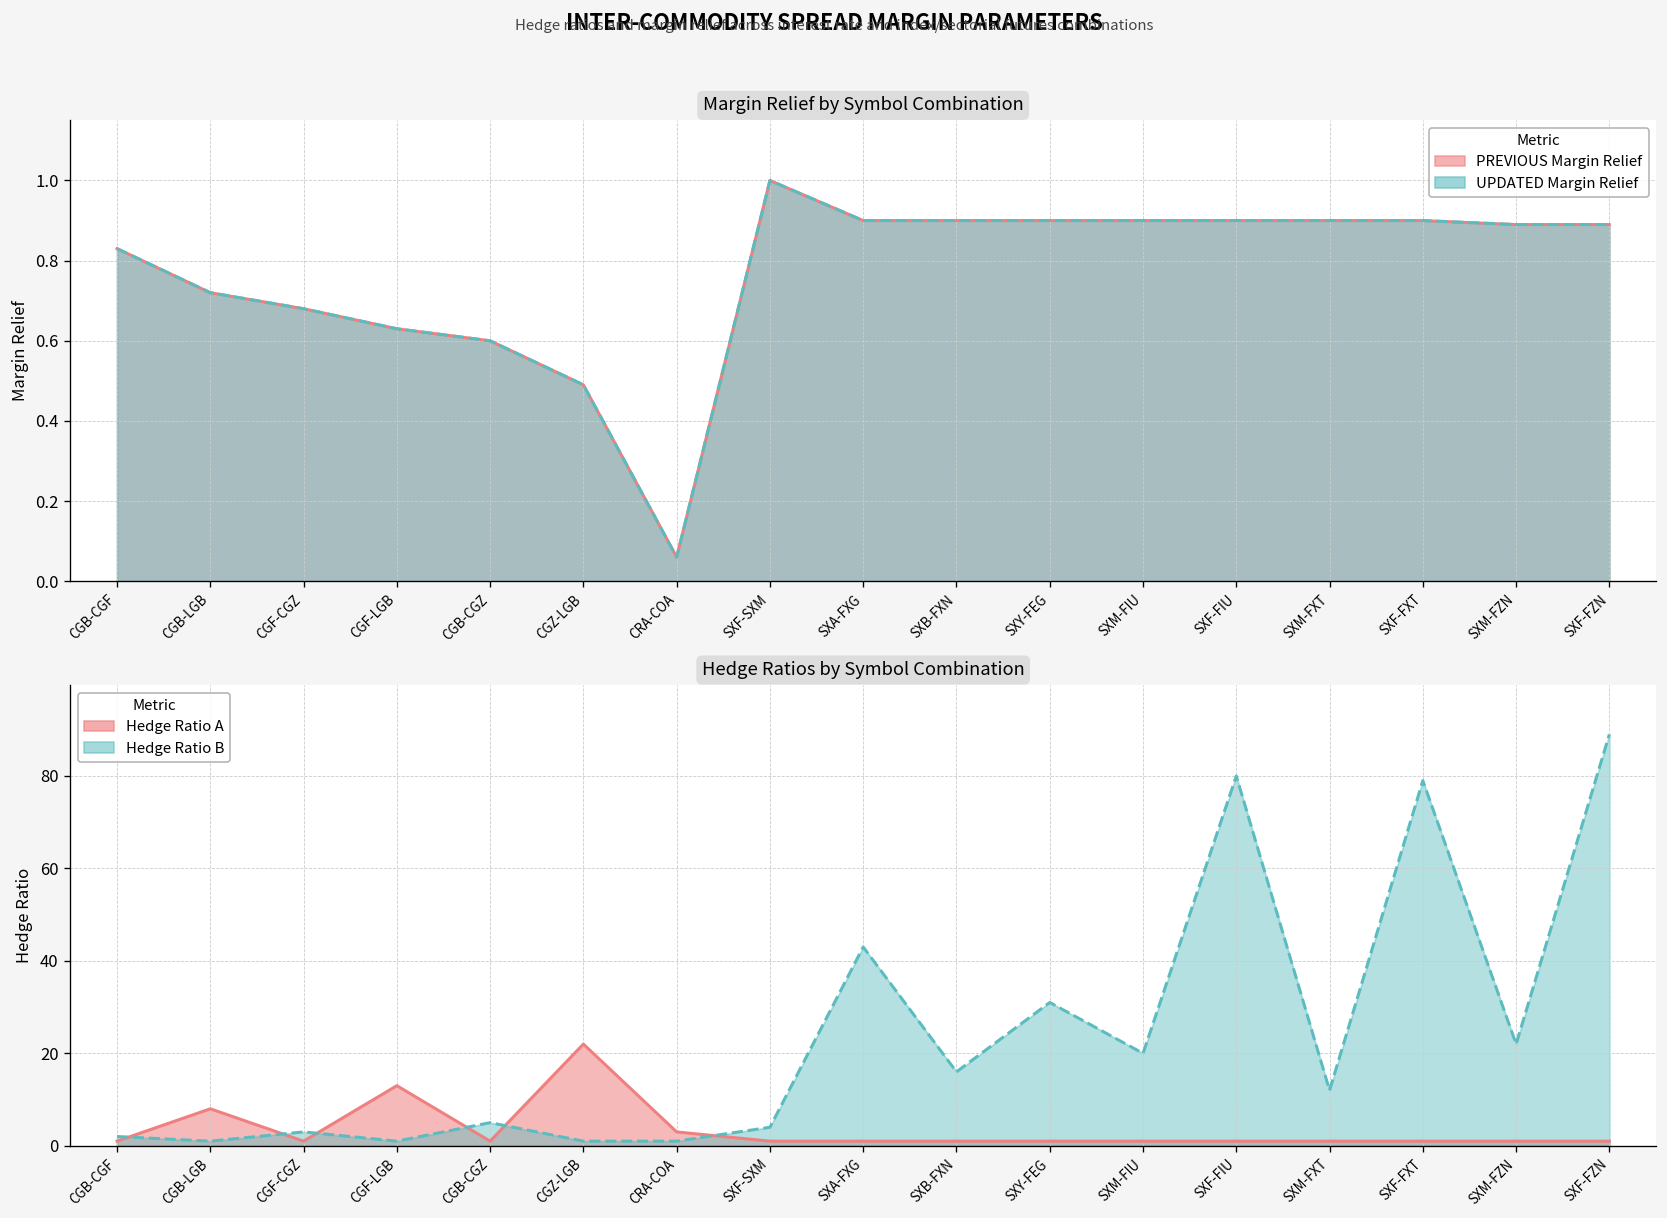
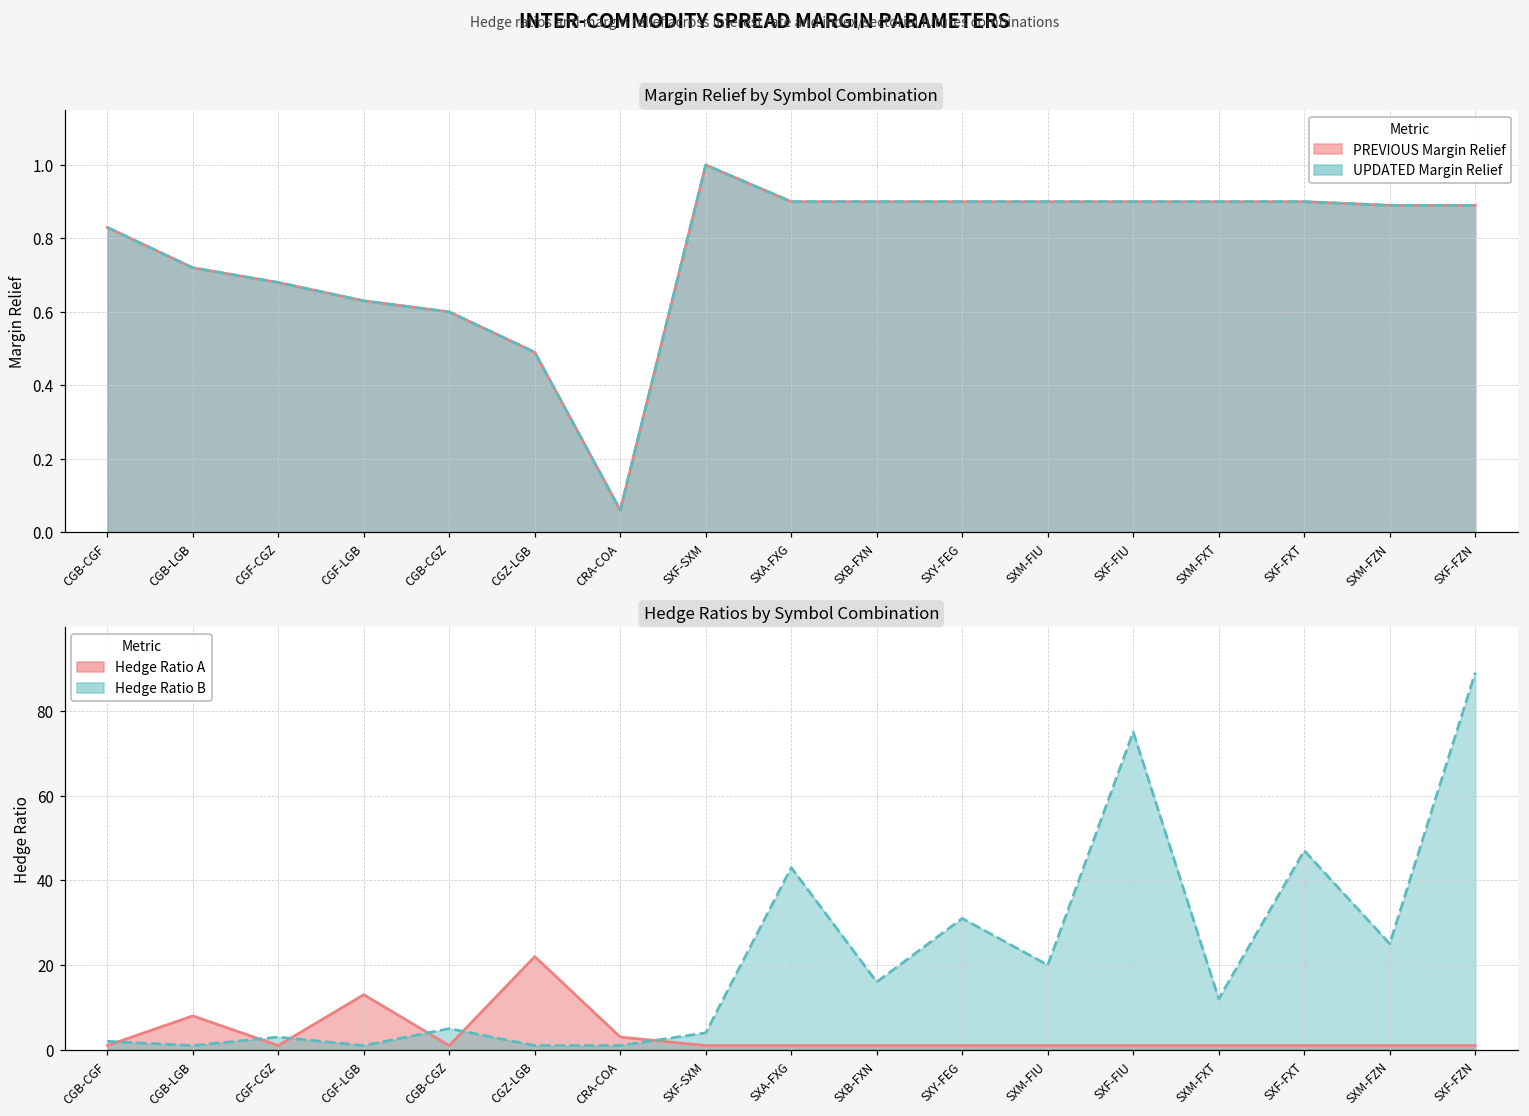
  {
    "Margin Relief by Symbol Combination": {
      "CGB-CGF": 0.83,
      "CGB-LGB": 0.72,
      "CGF-CGZ": 0.68,
      "CGF-LGB": 0.63,
      "CGB-CGZ": 0.60,
      "CGZ-LGB": 0.49,
      "CRA-COA": 0.06,
      "SXF-SXM": 1.00,
      "SXA-FXG": 0.90,
      "SXB-FXN": 0.90,
      "SXY-FEG": 0.90,
      "SXM-FIU": 0.90,
      "SXF-FIU": 0.90,
      "SXM-FXT": 0.90,
      "SXF-FXT": 0.90,
      "SXM-FZN": 0.89,
      "SXF-FZN": 0.89
    },
    "Hedge Ratios by Symbol Combination": {
      "Hedge Ratio A": {
        "CGB-CGF": 1,
        "CGB-LGB": 8,
        "CGF-CGZ": 1,
        "CGF-LGB": 13,
        "CGB-CGZ": 1,
        "CGZ-LGB": 22,
        "CRA-COA": 3,
        "SXF-SXM": 1,
        "SXA-FXG": 1,
        "SXB-FXN": 1,
        "SXY-FEG": 1,
        "SXM-FIU": 1,
        "SXF-FIU": 1,
        "SXM-FXT": 1,
        "SXF-FXT": 1,
        "SXM-FZN": 1,
        "SXF-FZN": 1
      },
      "Hedge Ratio B": {
        "CGB-CGF": 2,
        "CGB-LGB": 1,
        "CGF-CGZ": 3,
        "CGF-LGB": 1,
        "CGB-CGZ": 5,
        "CGZ-LGB": 1,
        "CRA-COA": 1,
        "SXF-SXM": 4,
        "SXA-FXG": 43,
        "SXB-FXN": 16,
        "SXY-FEG": 31,
        "SXM-FIU": 20,
-       "SXF-FIU": 80,
+       "SXF-FIU": 75,
        "SXM-FXT": 12,
-       "SXF-FXT": 79,
-       "SXM-FZN": 22,
+       "SXF-FXT": 47,
+       "SXM-FZN": 25,
        "SXF-FZN": 89
      }
    }
  }
